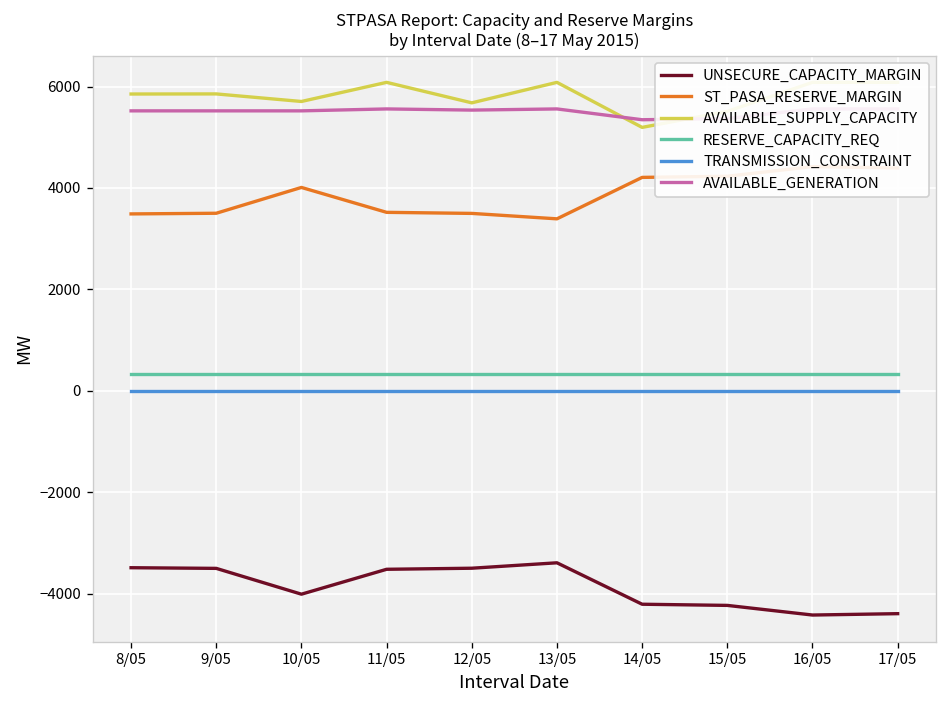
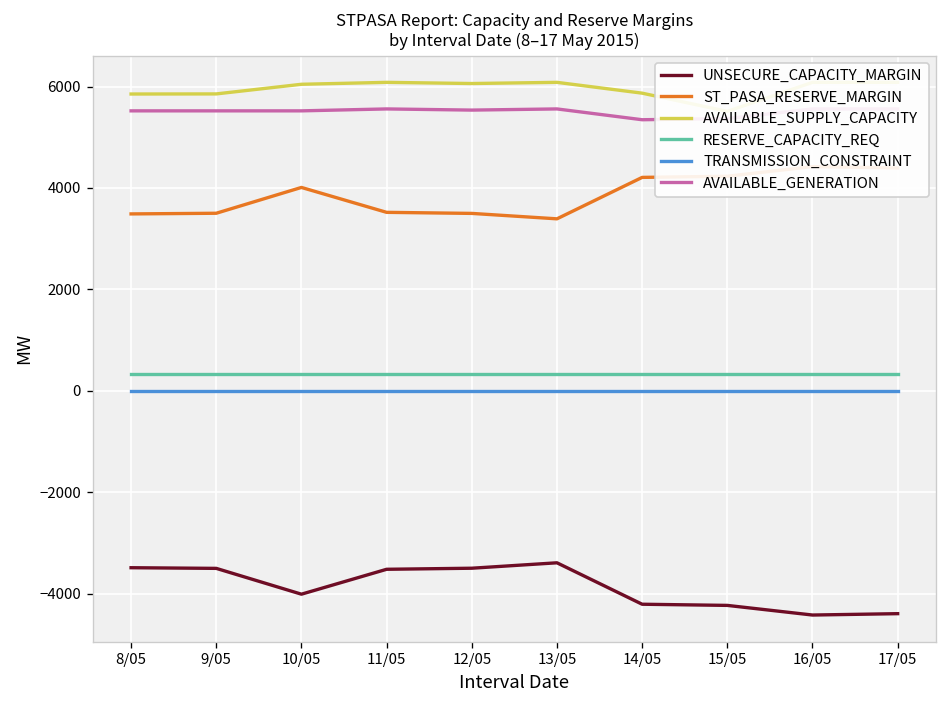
  {
    "UNSECURE_CAPACITY_MARGIN": {
      "8/05": -3500,
      "9/05": -3500,
      "10/05": -4000,
      "11/05": -3500,
      "12/05": -3500,
      "13/05": -3400,
      "14/05": -4200,
      "15/05": -4200,
      "16/05": -4400,
      "17/05": -4400
    },
    "ST_PASA_RESERVE_MARGIN": {
      "8/05": 3500,
      "9/05": 3500,
      "10/05": 4000,
      "11/05": 3500,
      "12/05": 3500,
      "13/05": 3400,
      "14/05": 4200
    },
    "AVAILABLE_SUPPLY_CAPACITY": {
      "8/05": 5900,
      "9/05": 5900,
-     "10/05": 5700,
+     "10/05": 6000,
      "11/05": 6100,
-     "12/05": 5700,
+     "12/05": 6100,
      "13/05": 6100,
-     "14/05": 5200
+     "14/05": 5900
    },
    "RESERVE_CAPACITY_REQ": {
      "8/05": 300,
      "9/05": 300,
      "10/05": 300,
      "11/05": 300,
      "12/05": 300,
      "13/05": 300,
      "14/05": 300,
      "15/05": 300,
      "16/05": 300,
      "17/05": 300
    },
    "TRANSMISSION_CONSTRAINT": {
      "8/05": 0,
      "9/05": 0,
      "10/05": 0,
      "11/05": 0,
      "12/05": 0,
      "13/05": 0,
      "14/05": 0,
      "15/05": 0,
      "16/05": 0,
      "17/05": 0
    },
    "AVAILABLE_GENERATION": {
      "8/05": 5500,
      "9/05": 5500,
      "10/05": 5500,
      "11/05": 5600,
      "12/05": 5500,
      "13/05": 5600,
      "14/05": 5300
    }
  }
